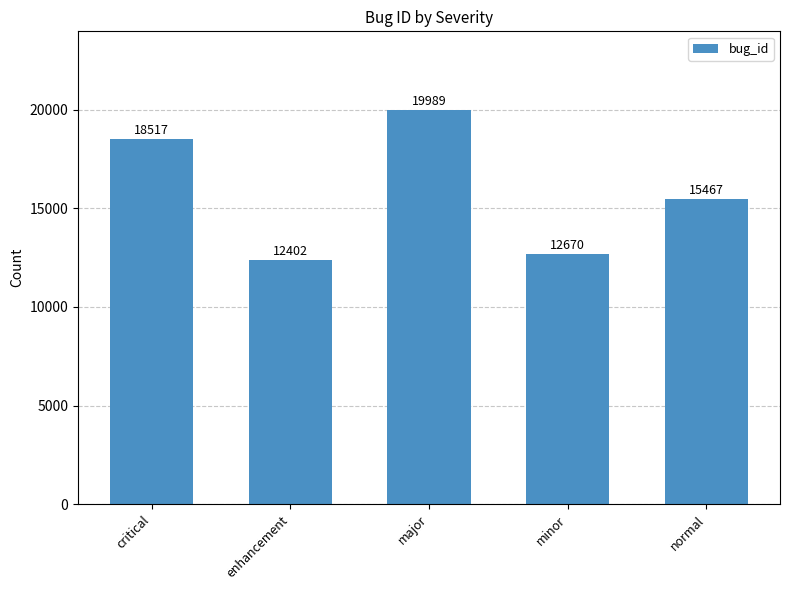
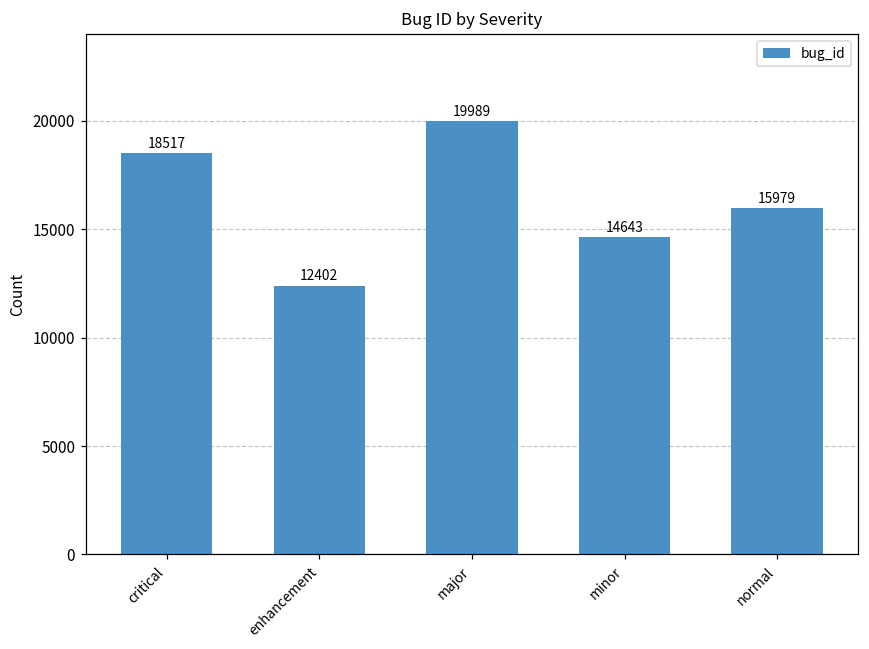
  {
    "critical": 18517,
    "enhancement": 12402,
    "major": 19989,
-   "minor": 12670,
-   "normal": 15467
+   "minor": 14643,
+   "normal": 15979
  }
